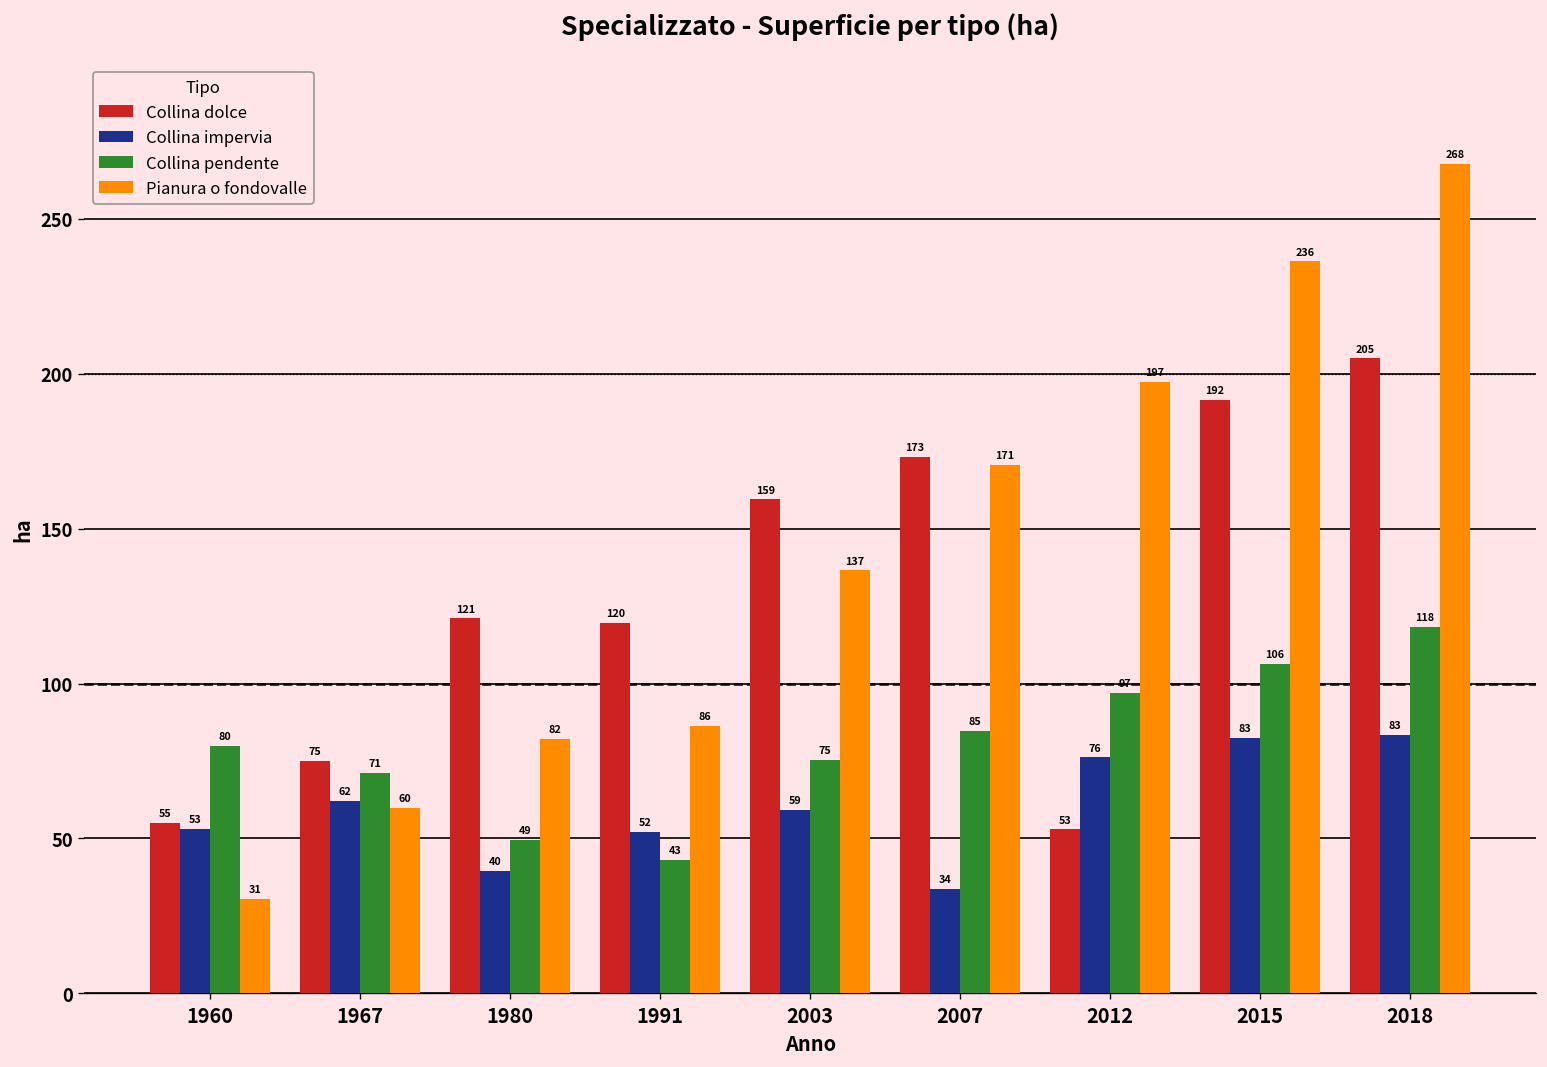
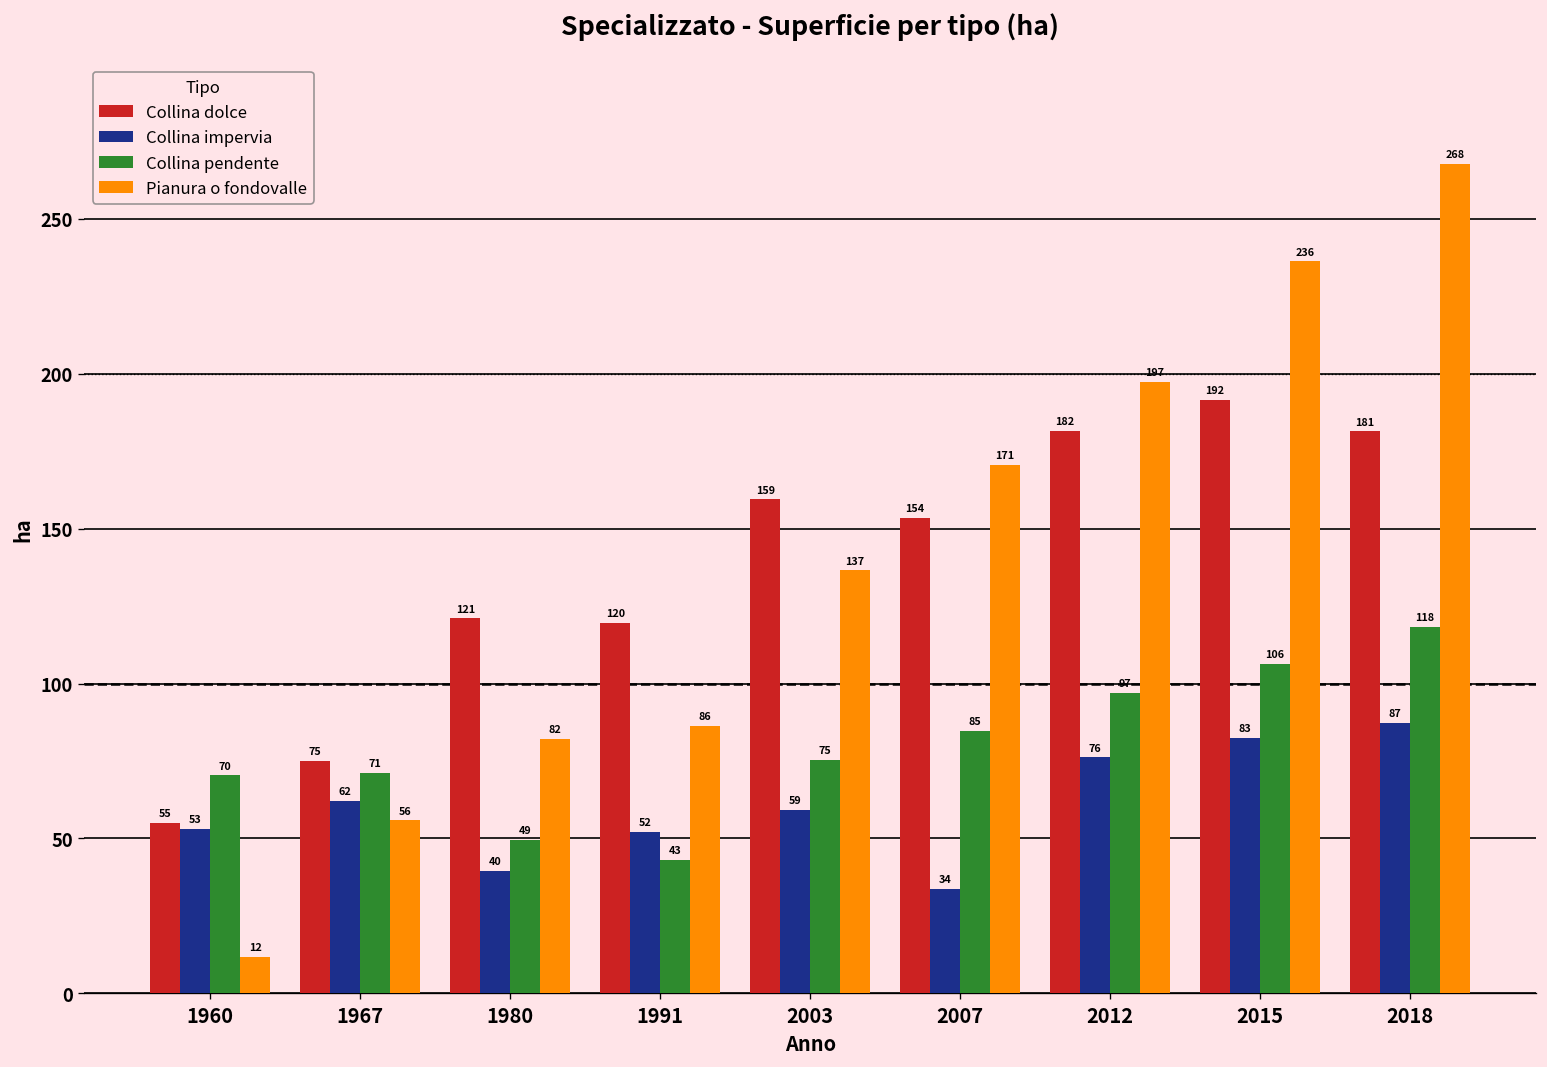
  {
    "Collina dolce": {
      "1960": 55,
      "1967": 75,
      "1980": 121,
      "1991": 120,
      "2003": 159,
-     "2007": 173,
-     "2012": 53,
+     "2007": 154,
+     "2012": 182,
      "2015": 192,
-     "2018": 205
+     "2018": 181
    },
    "Collina impervia": {
      "1960": 53,
      "1967": 62,
      "1980": 40,
      "1991": 52,
      "2003": 59,
      "2007": 34,
      "2012": 76,
      "2015": 83,
-     "2018": 83
+     "2018": 87
    },
    "Collina pendente": {
-     "1960": 80,
+     "1960": 70,
      "1967": 71,
      "1980": 49,
      "1991": 43,
      "2003": 75,
      "2007": 85,
      "2012": 97,
      "2015": 106,
      "2018": 118
    },
    "Pianura o fondovalle": {
-     "1960": 31,
-     "1967": 60,
+     "1960": 12,
+     "1967": 56,
      "1980": 82,
      "1991": 86,
      "2003": 137,
      "2007": 171,
      "2012": 197,
      "2015": 236,
      "2018": 268
    }
  }
